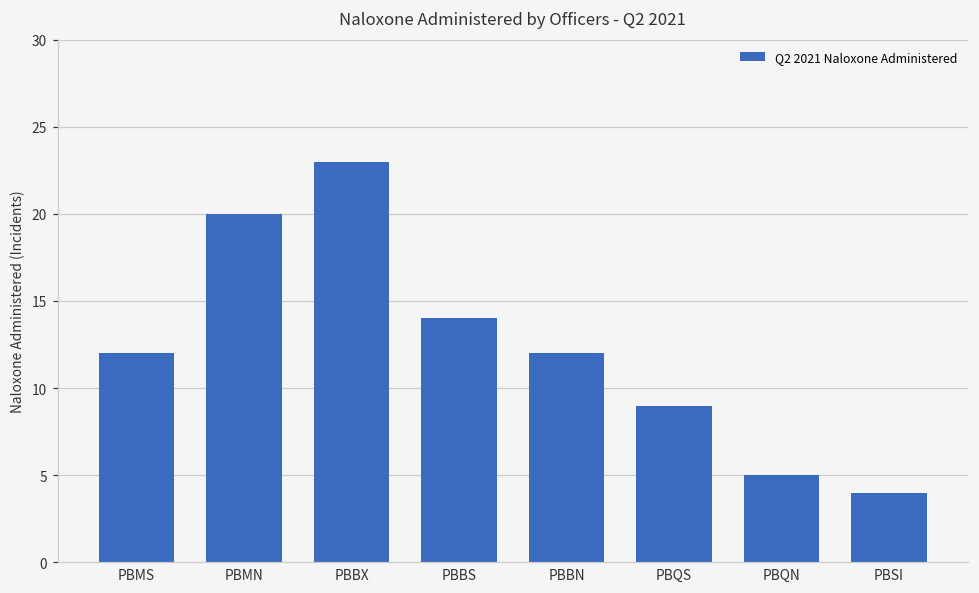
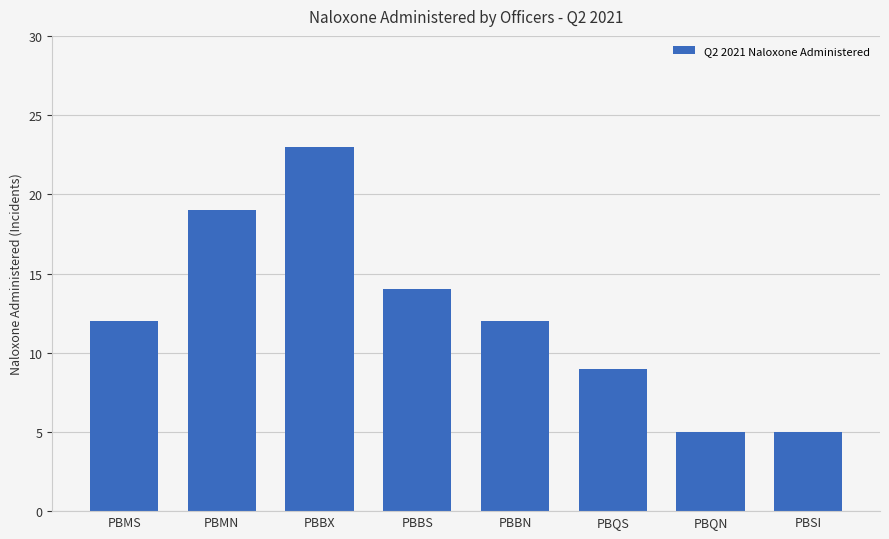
  {
    "PBMS": 12,
-   "PBMN": 20,
+   "PBMN": 19,
    "PBBX": 23,
    "PBBS": 14,
    "PBBN": 12,
    "PBQS": 9,
    "PBQN": 5,
-   "PBSI": 4
+   "PBSI": 5
  }
